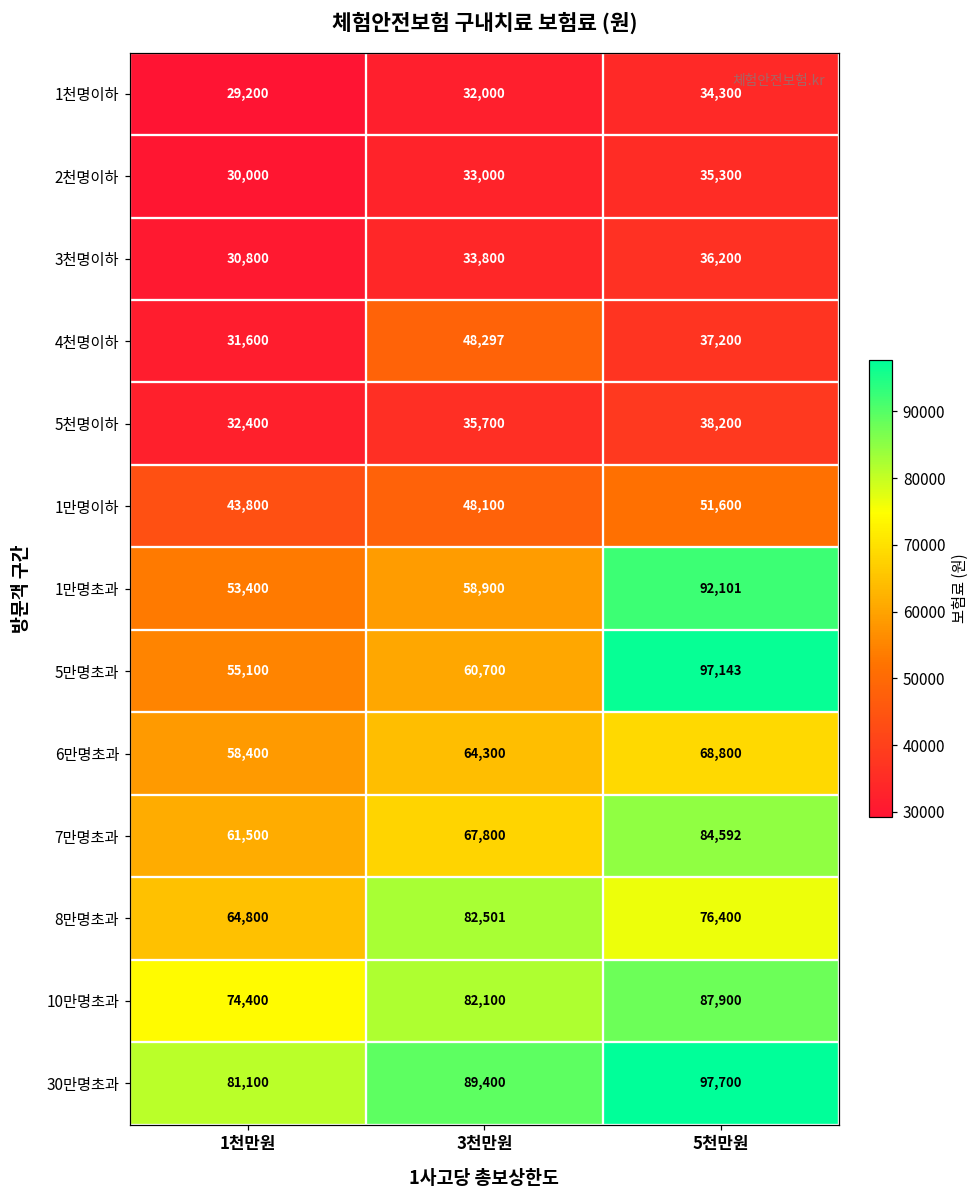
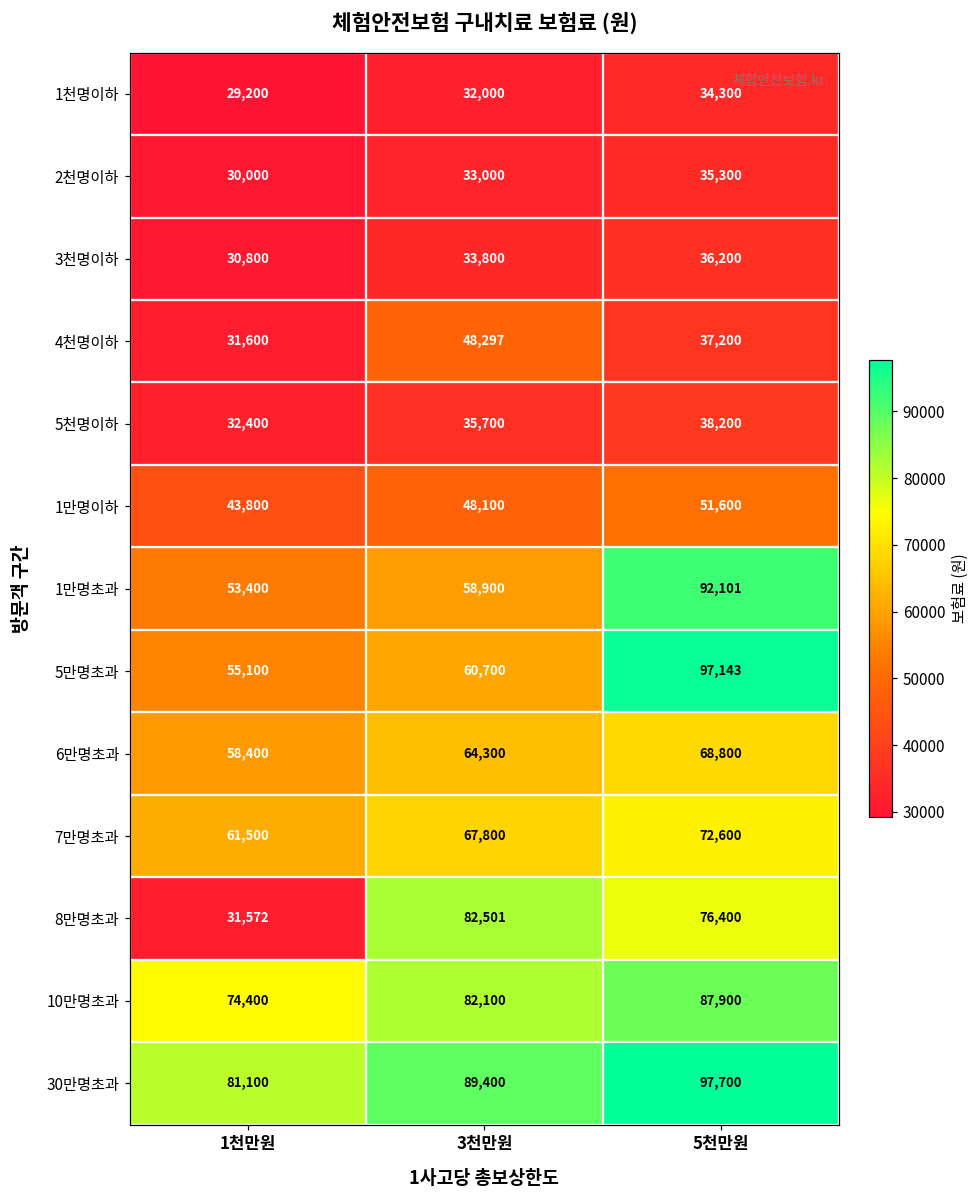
  {
    "1천명이하": {
      "1천만원": "29,200",
      "3천만원": "32,000"
    },
    "2천명이하": {
      "1천만원": "30,000",
      "3천만원": "33,000",
      "5천만원": "35,300"
    },
    "3천명이하": {
      "1천만원": "30,800",
      "3천만원": "33,800",
      "5천만원": "36,200"
    },
    "4천명이하": {
      "1천만원": "31,600",
      "3천만원": "48,297",
      "5천만원": "37,200"
    },
    "5천명이하": {
      "1천만원": "32,400",
      "3천만원": "35,700",
      "5천만원": "38,200"
    },
    "1만명이하": {
      "1천만원": "43,800",
      "3천만원": "48,100",
      "5천만원": "51,600"
    },
    "1만명초과": {
      "1천만원": "53,400",
      "3천만원": "58,900",
      "5천만원": "92,101"
    },
    "5만명초과": {
      "1천만원": "55,100",
      "3천만원": "60,700",
      "5천만원": "97,143"
    },
    "6만명초과": {
      "1천만원": "58,400",
      "3천만원": "64,300",
      "5천만원": "68,800"
    },
    "7만명초과": {
      "1천만원": "61,500",
      "3천만원": "67,800",
-     "5천만원": "84,592"
+     "5천만원": "72,600"
    },
    "8만명초과": {
-     "1천만원": "64,800",
+     "1천만원": "31,572",
      "3천만원": "82,501",
      "5천만원": "76,400"
    },
    "10만명초과": {
      "1천만원": "74,400",
      "3천만원": "82,100",
      "5천만원": "87,900"
    },
    "30만명초과": {
      "1천만원": "81,100",
      "3천만원": "89,400",
      "5천만원": "97,700"
    }
  }
